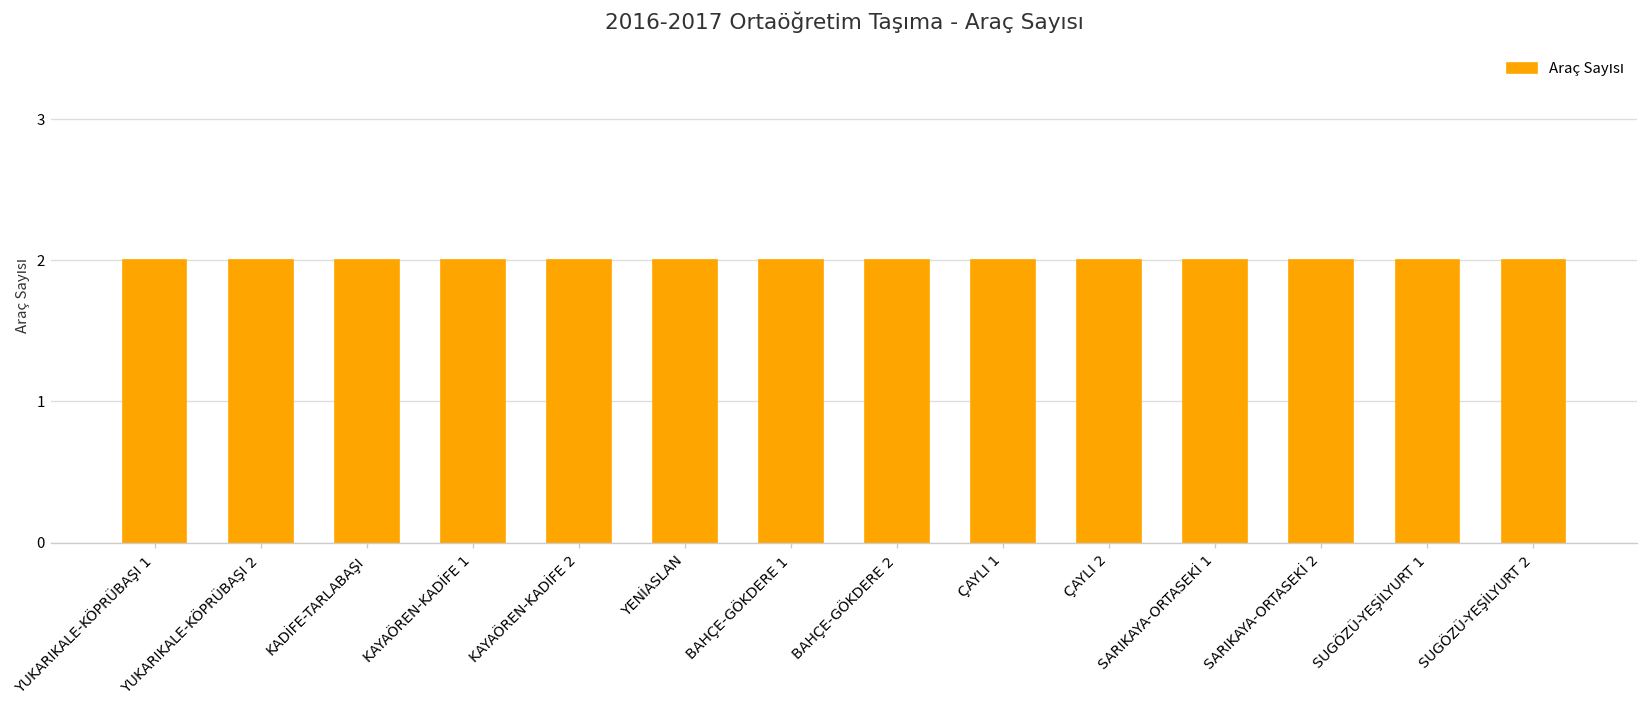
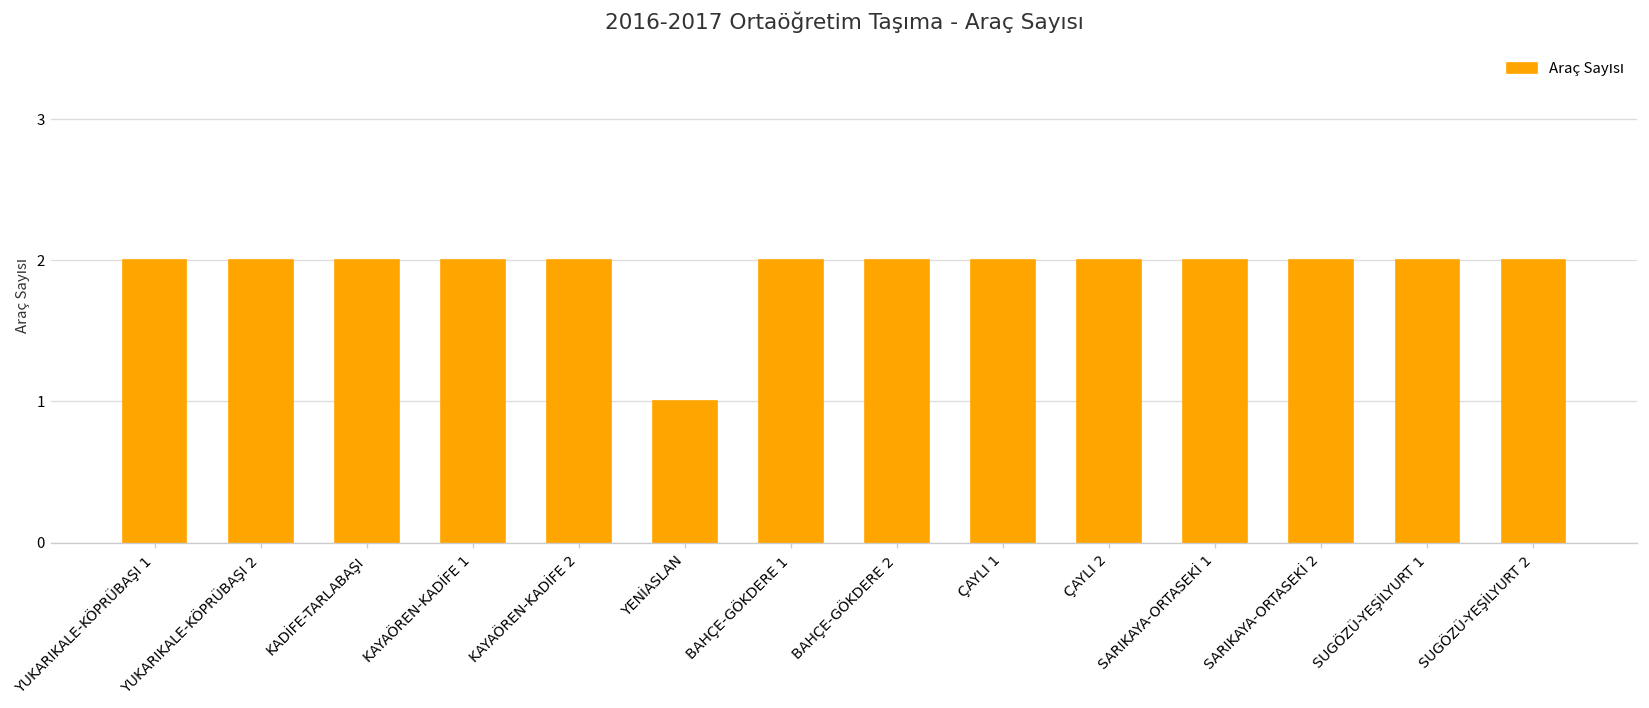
  {
    "YUKARIKALE-KÖPRÜBAŞI 1": 2,
    "YUKARIKALE-KÖPRÜBAŞI 2": 2,
    "KADİFE-TARLABAŞI": 2,
    "KAYAÖREN-KADİFE 1": 2,
    "KAYAÖREN-KADİFE 2": 2,
-   "YENİASLAN": 2,
+   "YENİASLAN": 1,
    "BAHÇE-GÖKDERE 1": 2,
    "BAHÇE-GÖKDERE 2": 2,
    "ÇAYLI 1": 2,
    "ÇAYLI 2": 2,
    "SARIKAYA-ORTASEKİ 1": 2,
    "SARIKAYA-ORTASEKİ 2": 2,
    "SUGÖZÜ-YEŞİLYURT 1": 2,
    "SUGÖZÜ-YEŞİLYURT 2": 2
  }
